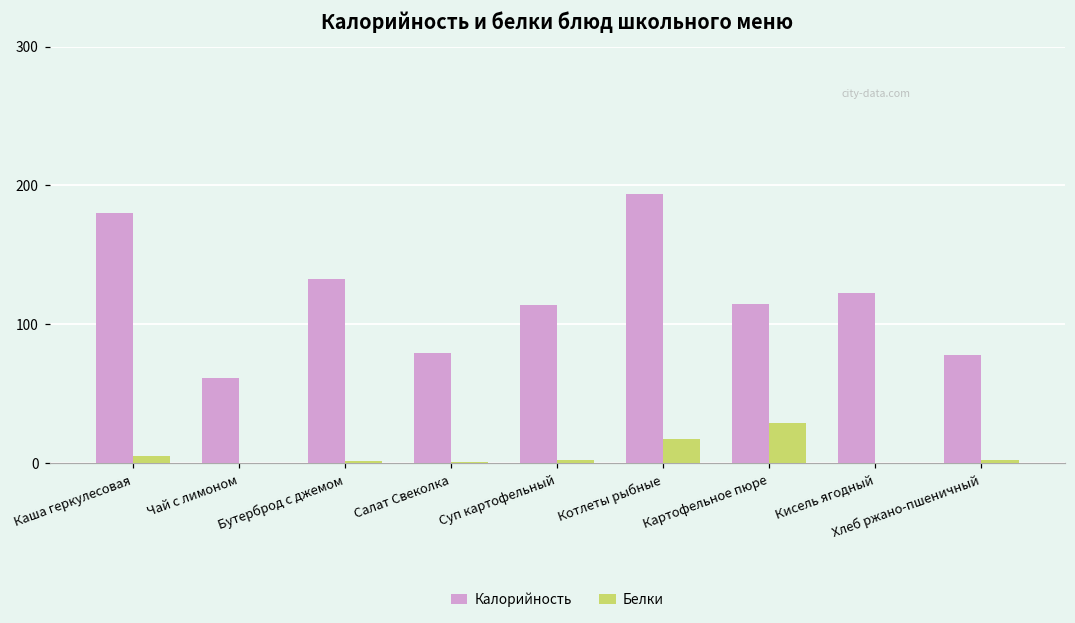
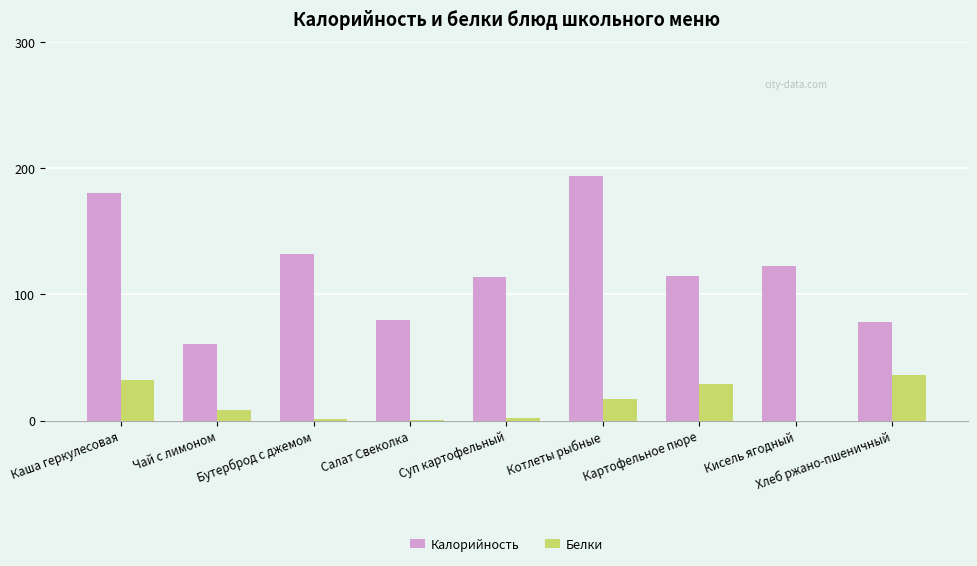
  {
    "Калорийность": {
      "Каша геркулесовая": 180,
      "Чай с лимоном": 61,
      "Бутерброд с джемом": 132,
      "Салат Свеколка": 80,
      "Суп картофельный": 114,
      "Котлеты рыбные": 194,
      "Картофельное пюре": 115,
      "Кисель ягодный": 123,
      "Хлеб ржано-пшеничный": 78
    },
    "Белки": {
-     "Каша геркулесовая": 5,
-     "Чай с лимоном": 0,
+     "Каша геркулесовая": 32,
+     "Чай с лимоном": 8,
      "Суп картофельный": 2,
      "Котлеты рыбные": 18,
      "Картофельное пюре": 29,
-     "Хлеб ржано-пшеничный": 3
+     "Хлеб ржано-пшеничный": 37
    }
  }
